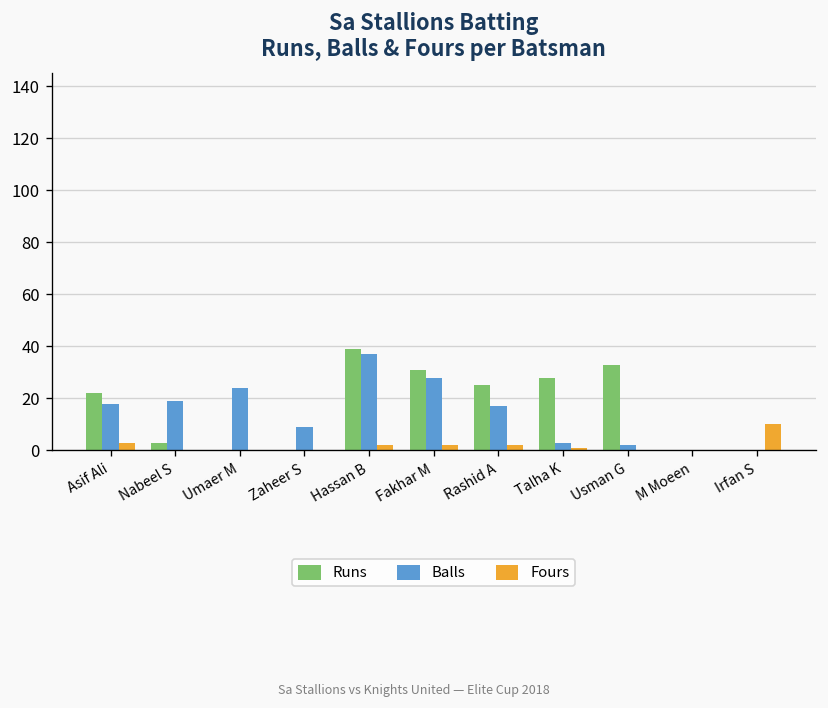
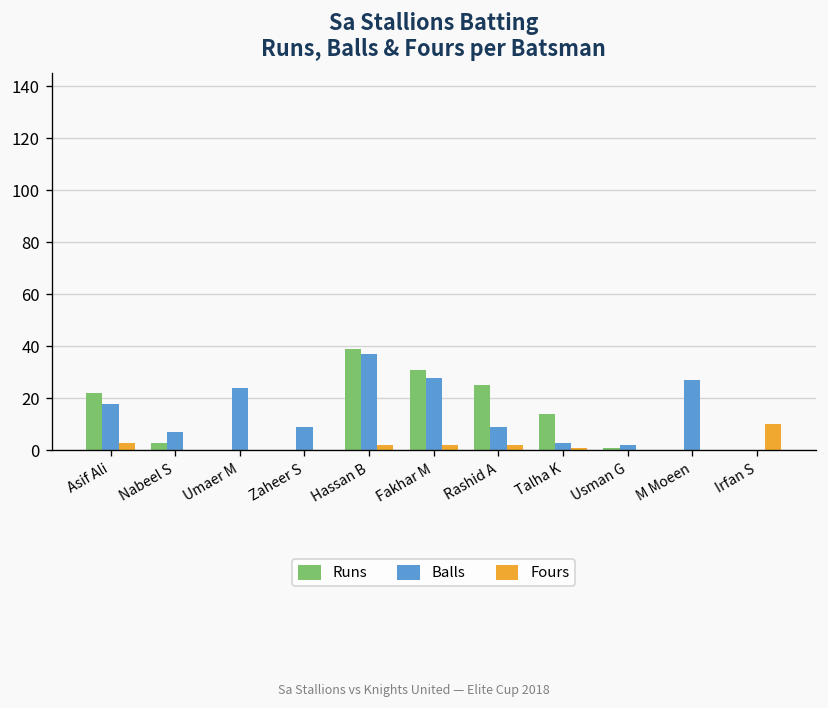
  {
    "Runs": {
      "Asif Ali": 22,
      "Nabeel S": 3,
      "Umaer M": 0,
      "Zaheer S": 0,
      "Hassan B": 39,
      "Fakhar M": 31,
      "Rashid A": 25,
-     "Talha K": 28,
-     "Usman G": 33,
+     "Talha K": 14,
+     "Usman G": 1,
      "M Moeen": 0,
      "Irfan S": 0
    },
    "Balls": {
      "Asif Ali": 18,
-     "Nabeel S": 19,
+     "Nabeel S": 7,
      "Umaer M": 24,
      "Zaheer S": 9,
      "Hassan B": 37,
      "Fakhar M": 28,
-     "Rashid A": 17,
+     "Rashid A": 9,
      "Talha K": 3,
      "Usman G": 2,
-     "M Moeen": 0,
+     "M Moeen": 27,
      "Irfan S": 0
    },
    "Fours": {
      "Asif Ali": 3,
      "Nabeel S": 0,
      "Umaer M": 0,
      "Zaheer S": 0,
      "Hassan B": 2,
      "Fakhar M": 2,
      "Rashid A": 2,
      "Usman G": 0,
      "M Moeen": 0,
      "Irfan S": 10
    }
  }
